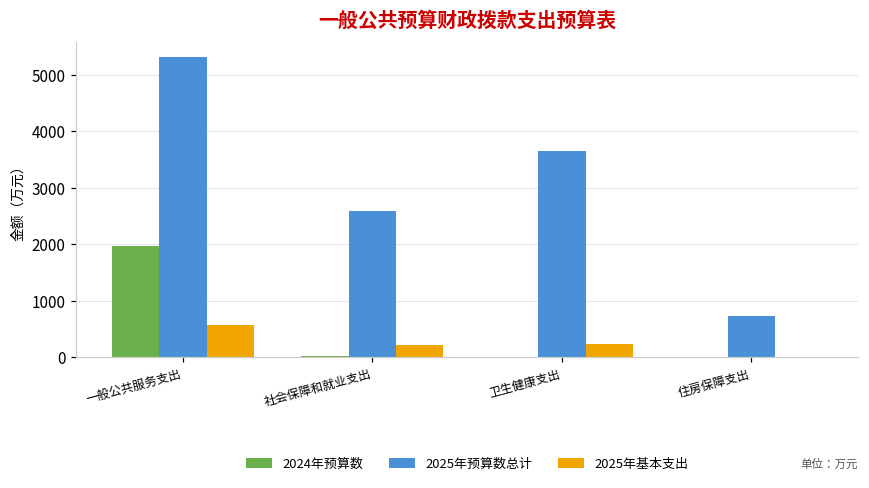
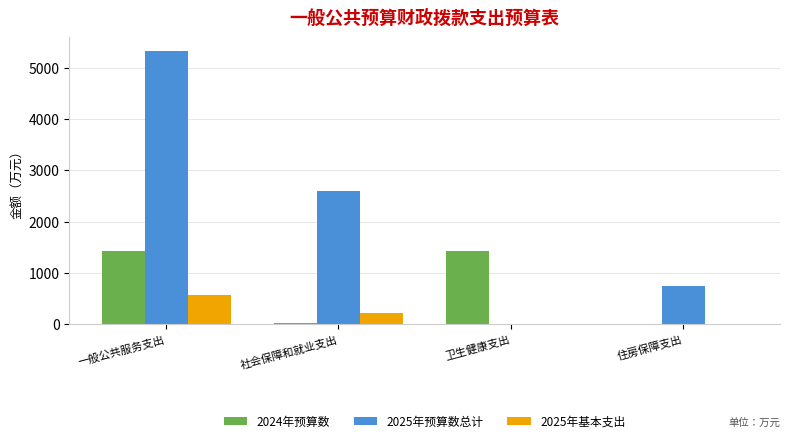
  {
    "2024年预算数": {
-     "一般公共服务支出": 2000,
-     "卫生健康支出": 0
+     "一般公共服务支出": 1400,
+     "卫生健康支出": 1400
    },
    "2025年预算数总计": {
      "一般公共服务支出": 5300,
      "社会保障和就业支出": 2600,
-     "卫生健康支出": 3700,
+     "卫生健康支出": 0,
      "住房保障支出": 700
    },
    "2025年基本支出": {
      "一般公共服务支出": 600,
      "社会保障和就业支出": 200,
-     "卫生健康支出": 200
+     "卫生健康支出": 0
    }
  }
